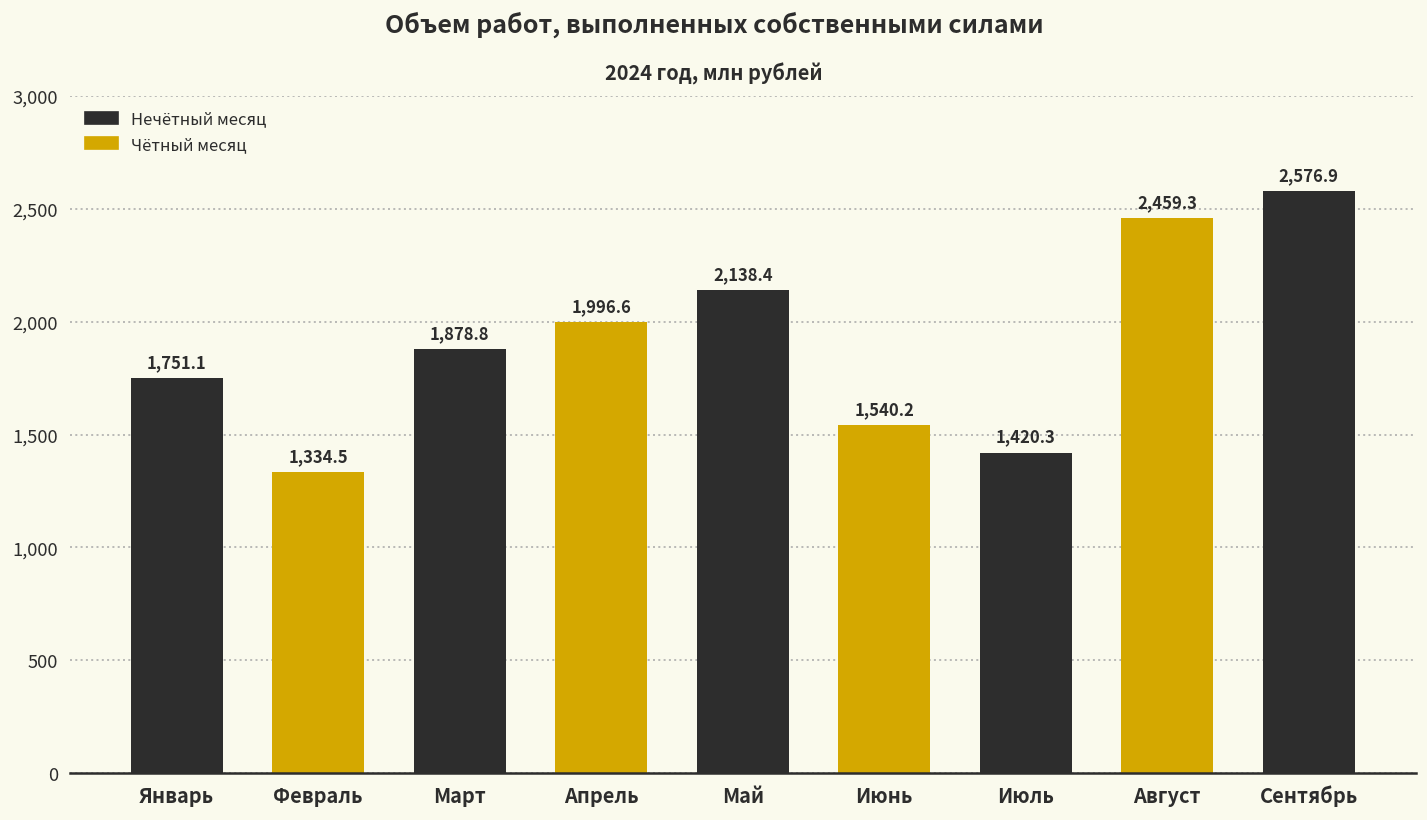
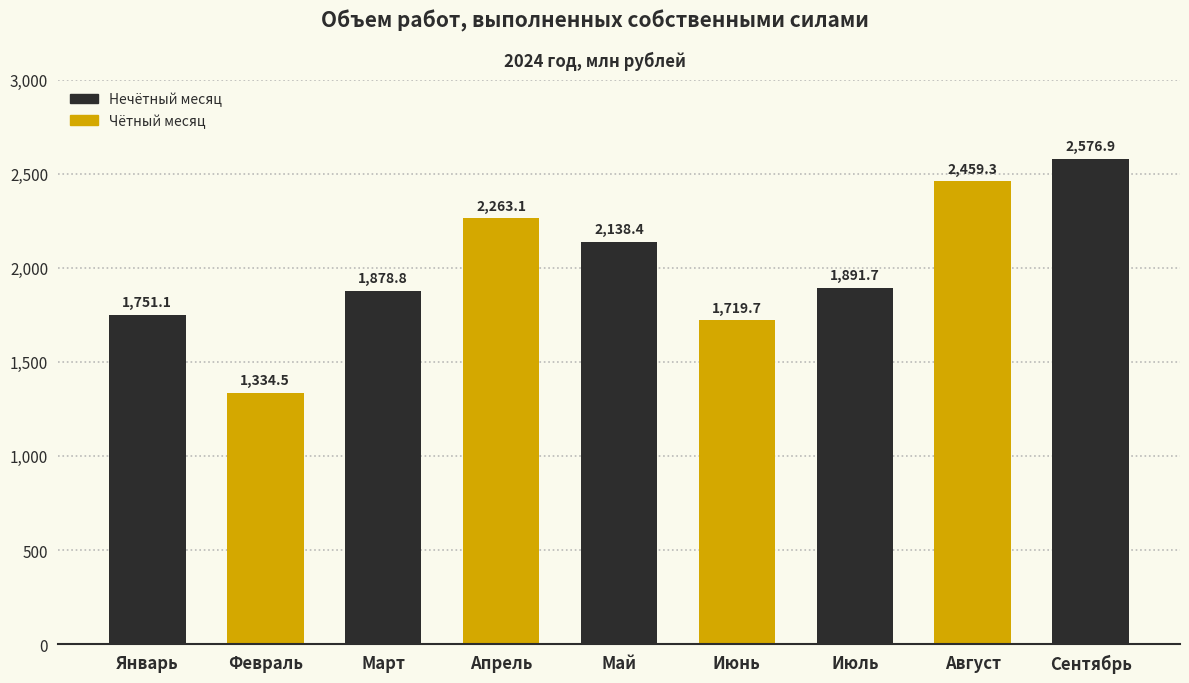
  {
    "Январь": "1,751.1",
    "Февраль": "1,334.5",
    "Март": "1,878.8",
-   "Апрель": "1,996.6",
+   "Апрель": "2,263.1",
    "Май": "2,138.4",
-   "Июнь": "1,540.2",
-   "Июль": "1,420.3",
+   "Июнь": "1,719.7",
+   "Июль": "1,891.7",
    "Август": "2,459.3",
    "Сентябрь": "2,576.9"
  }
